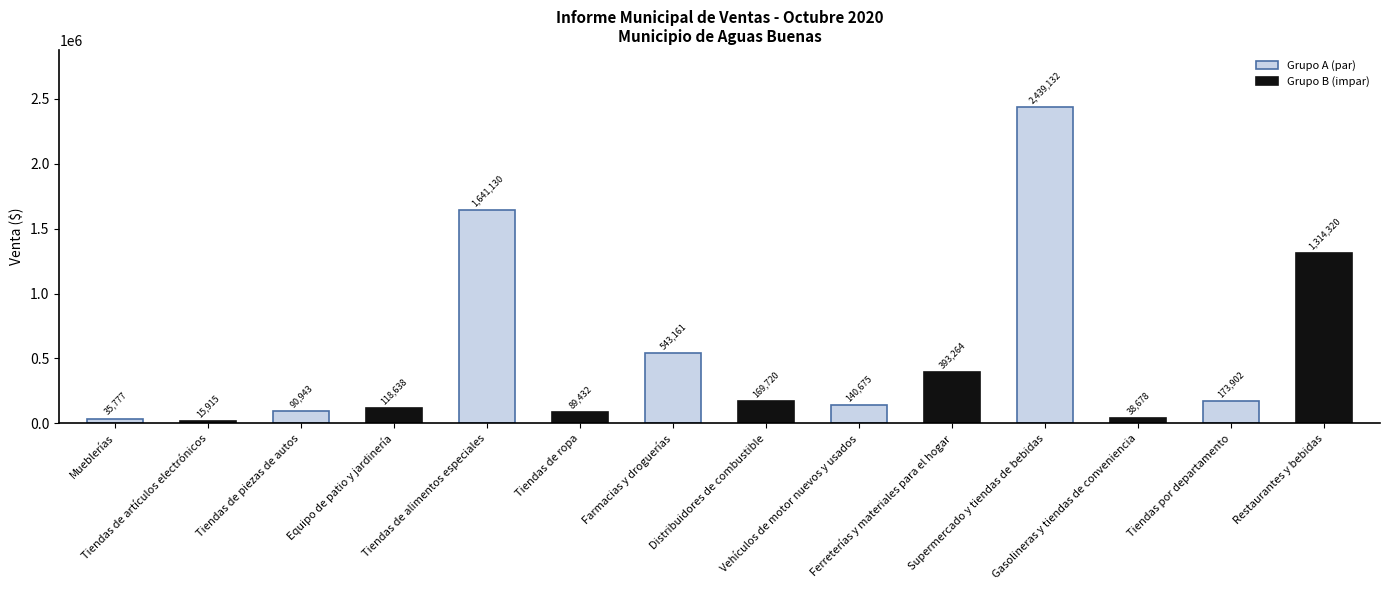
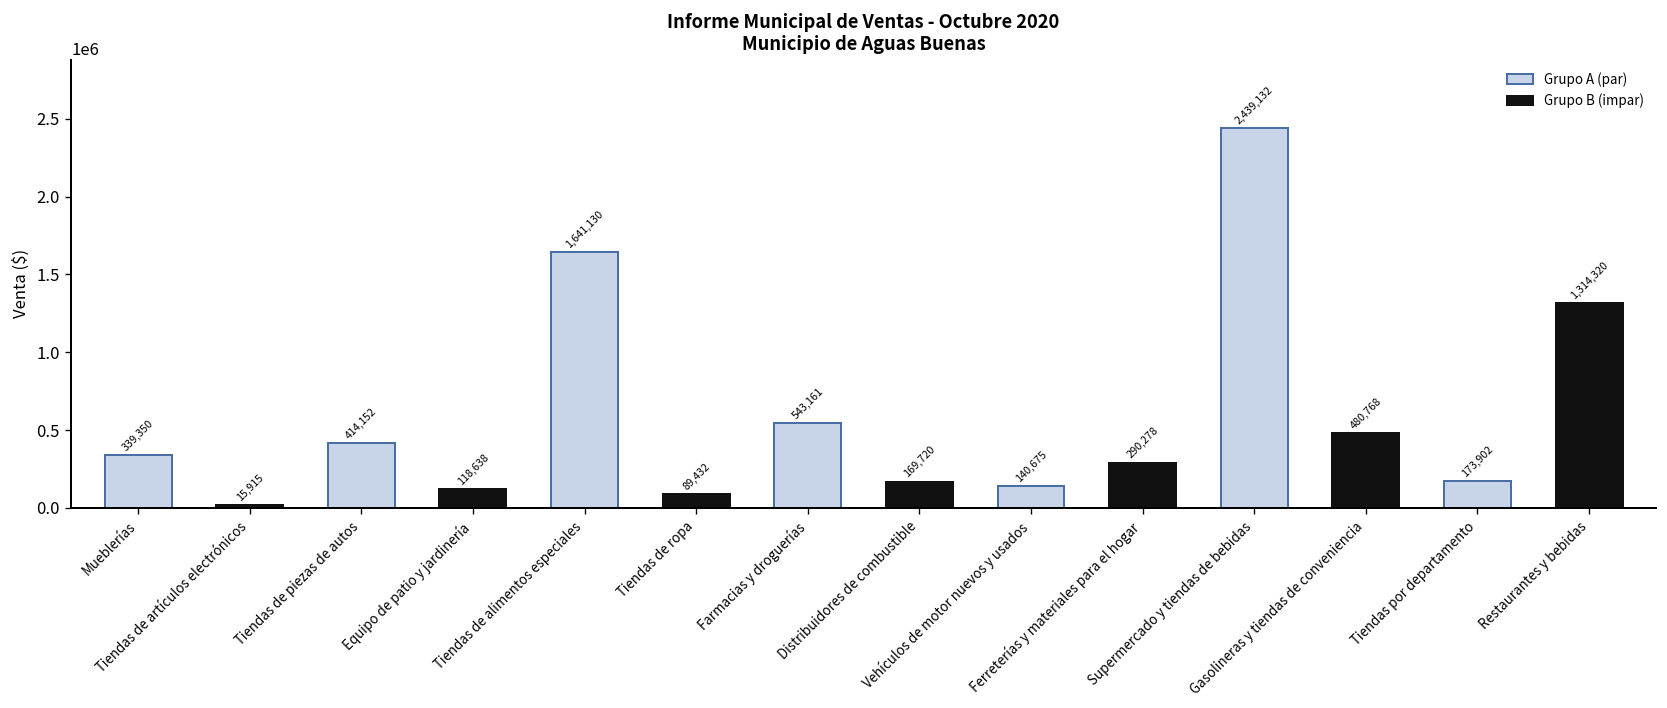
  {
-   "Mueblerías": "35,777",
+   "Mueblerías": "339,350",
    "Tiendas de artículos electrónicos": "15,915",
-   "Tiendas de piezas de autos": "90,943",
+   "Tiendas de piezas de autos": "414,152",
    "Equipo de patio y jardinería": "118,638",
    "Tiendas de alimentos especiales": "1,641,130",
    "Tiendas de ropa": "89,432",
    "Farmacias y droguerías": "543,161",
    "Distribuidores de combustible": "169,720",
    "Vehículos de motor nuevos y usados": "140,675",
-   "Ferreterías y materiales para el hogar": "393,264",
+   "Ferreterías y materiales para el hogar": "290,278",
    "Supermercado y tiendas de bebidas": "2,439,132",
-   "Gasolineras y tiendas de conveniencia": "38,678",
+   "Gasolineras y tiendas de conveniencia": "480,768",
    "Tiendas por departamento": "173,902",
    "Restaurantes y bebidas": "1,314,320"
  }
